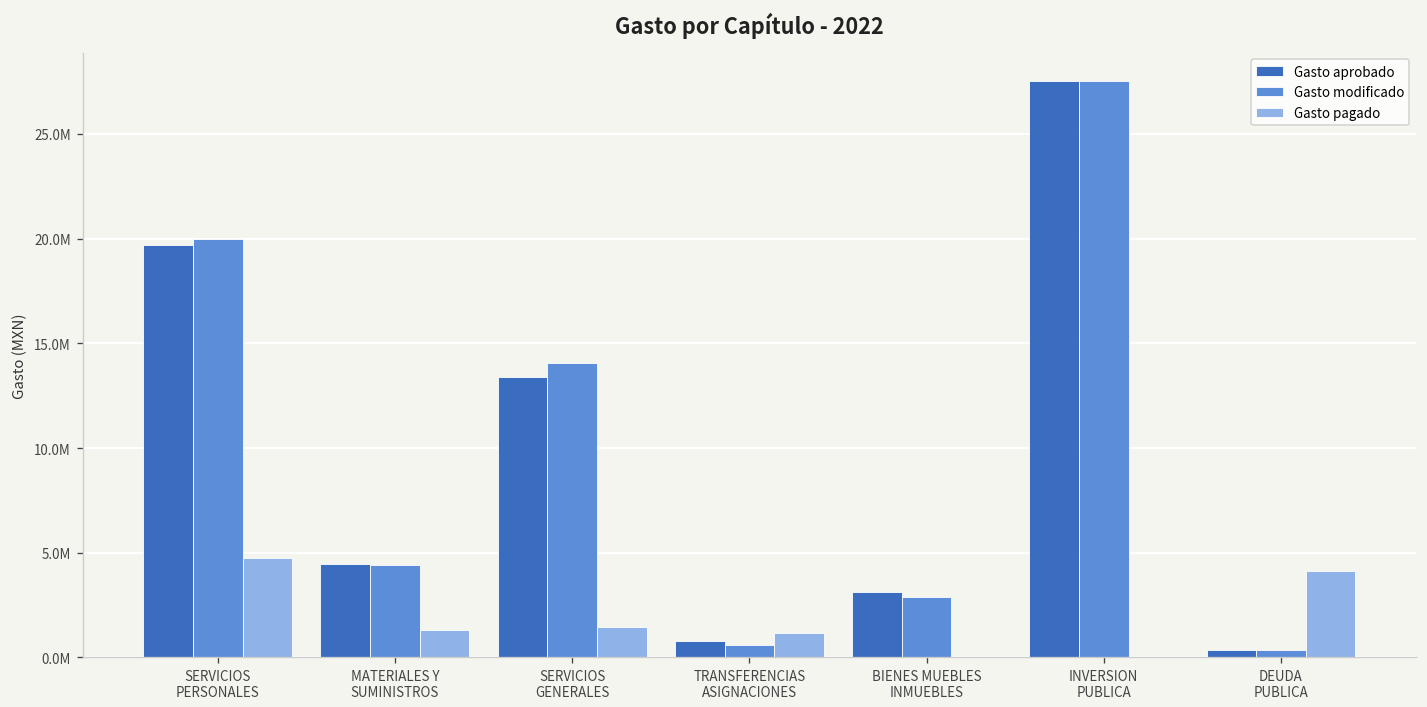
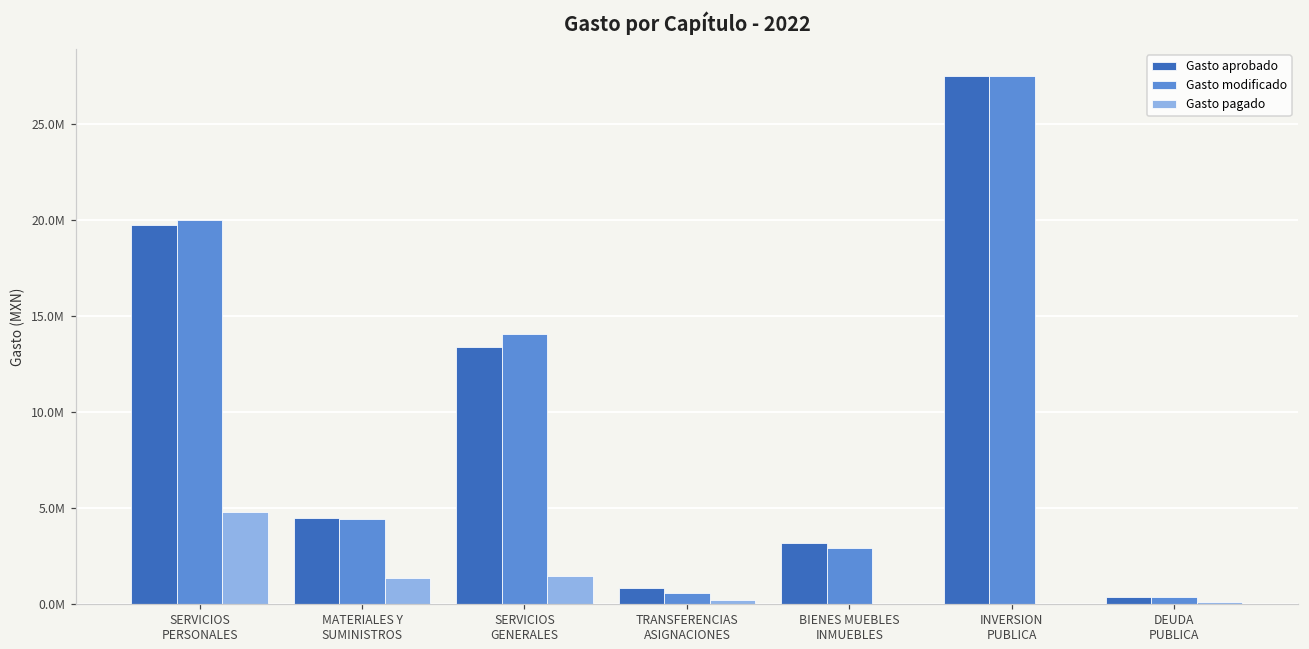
  {
    "Gasto pagado": {
      "SERVICIOS PERSONALES": 4700000,
      "MATERIALES Y SUMINISTROS": 1300000,
      "SERVICIOS GENERALES": 1500000,
-     "TRANSFERENCIAS ASIGNACIONES": 1200000,
+     "TRANSFERENCIAS ASIGNACIONES": 200000,
      "BIENES MUEBLES INMUEBLES": 0,
      "INVERSION PUBLICA": 0,
-     "DEUDA PUBLICA": 4100000
+     "DEUDA PUBLICA": 100000
    }
  }
